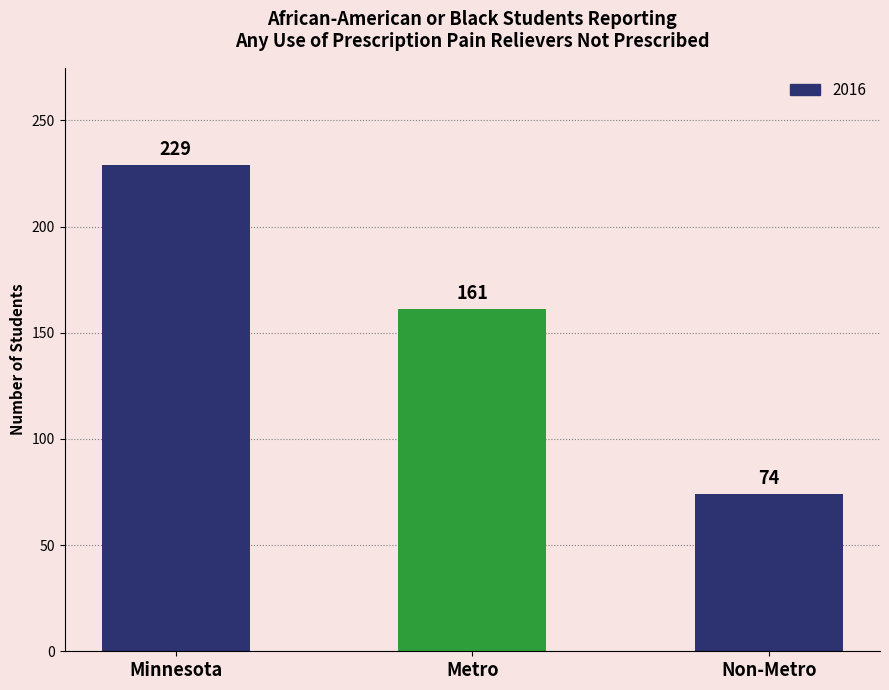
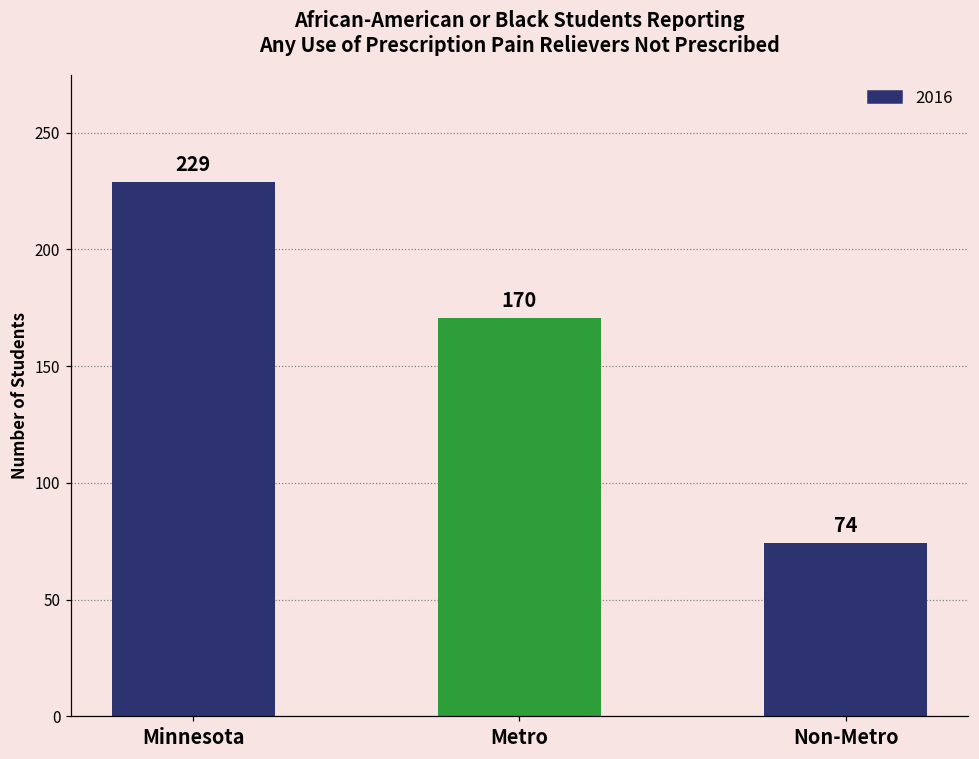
  {
    "Minnesota": 229,
-   "Metro": 161,
+   "Metro": 170,
    "Non-Metro": 74
  }
